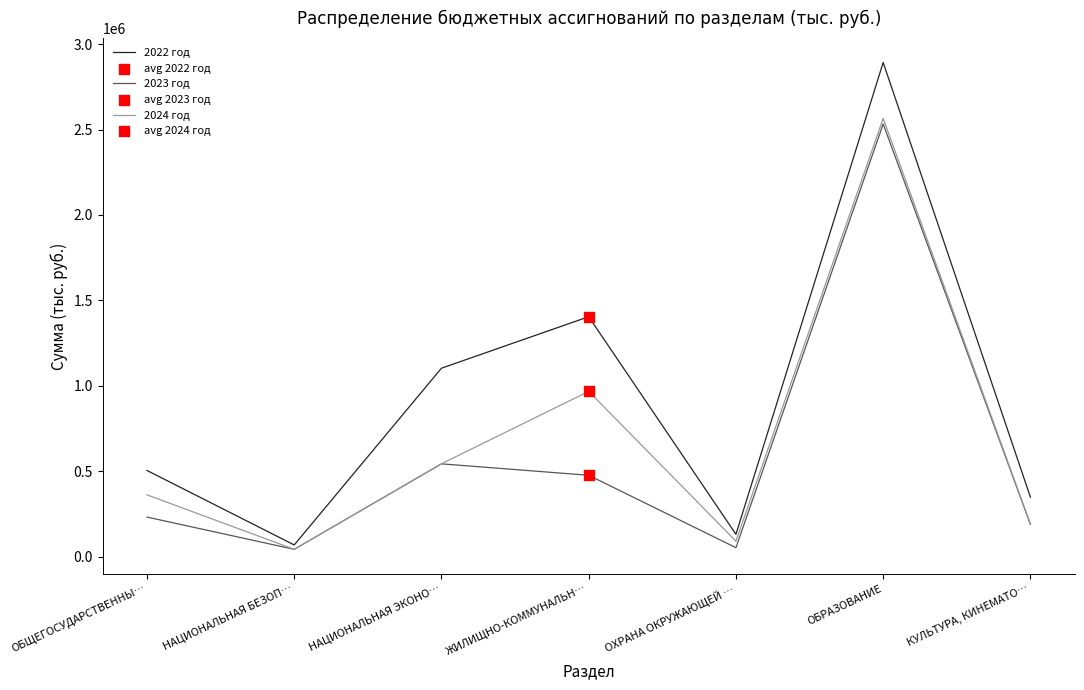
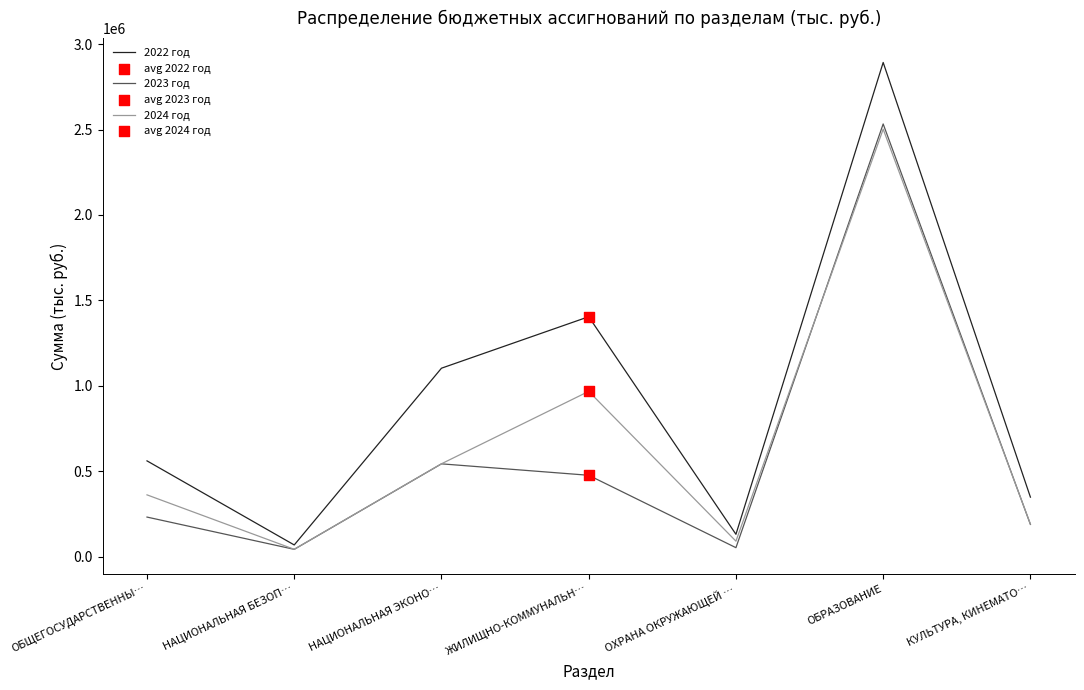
  {
    "2022 год": {
-     "ОБЩЕГОСУДАРСТВЕННЫ…": 500000,
+     "ОБЩЕГОСУДАРСТВЕННЫ…": 560000,
      "НАЦИОНАЛЬНАЯ БЕЗОП…": 70000,
      "НАЦИОНАЛЬНАЯ ЭКОНО…": 1100000,
      "ОХРАНА ОКРУЖАЮЩЕЙ …": 130000,
      "ОБРАЗОВАНИЕ": 2890000,
      "КУЛЬТУРА, КИНЕМАТО…": 350000
    },
    "2023 год": {
      "ОБЩЕГОСУДАРСТВЕННЫ…": 230000,
      "ОХРАНА ОКРУЖАЮЩЕЙ …": 50000,
      "ОБРАЗОВАНИЕ": 2530000
    },
    "2024 год": {
      "ОБЩЕГОСУДАРСТВЕННЫ…": 360000,
      "ОХРАНА ОКРУЖАЮЩЕЙ …": 90000,
-     "ОБРАЗОВАНИЕ": 2570000
+     "ОБРАЗОВАНИЕ": 2500000
    }
  }
